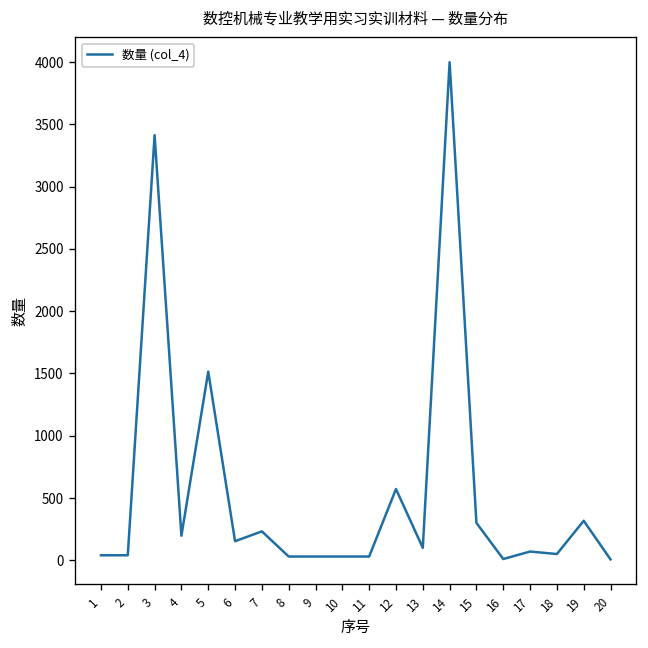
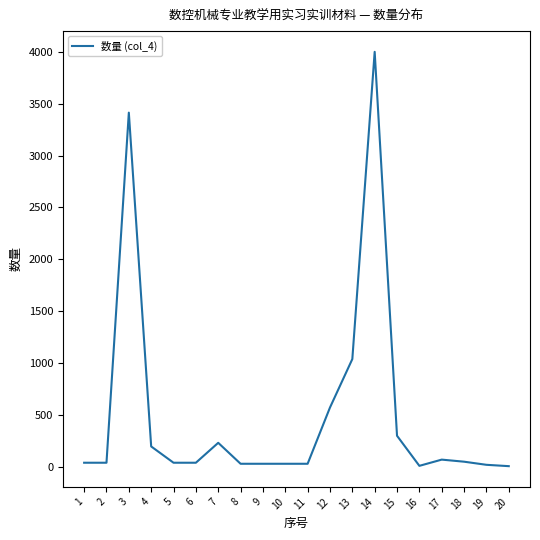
  {
    "1": 40,
    "2": 40,
    "3": 3410,
    "4": 200,
-   "5": 1520,
-   "6": 150,
+   "5": 40,
+   "6": 40,
    "7": 230,
    "8": 30,
    "9": 30,
    "10": 30,
    "11": 30,
    "12": 570,
-   "13": 100,
+   "13": 1040,
    "14": 4000,
    "15": 300,
    "16": 10,
    "17": 70,
    "18": 50,
-   "19": 320,
+   "19": 20,
    "20": 10
  }
